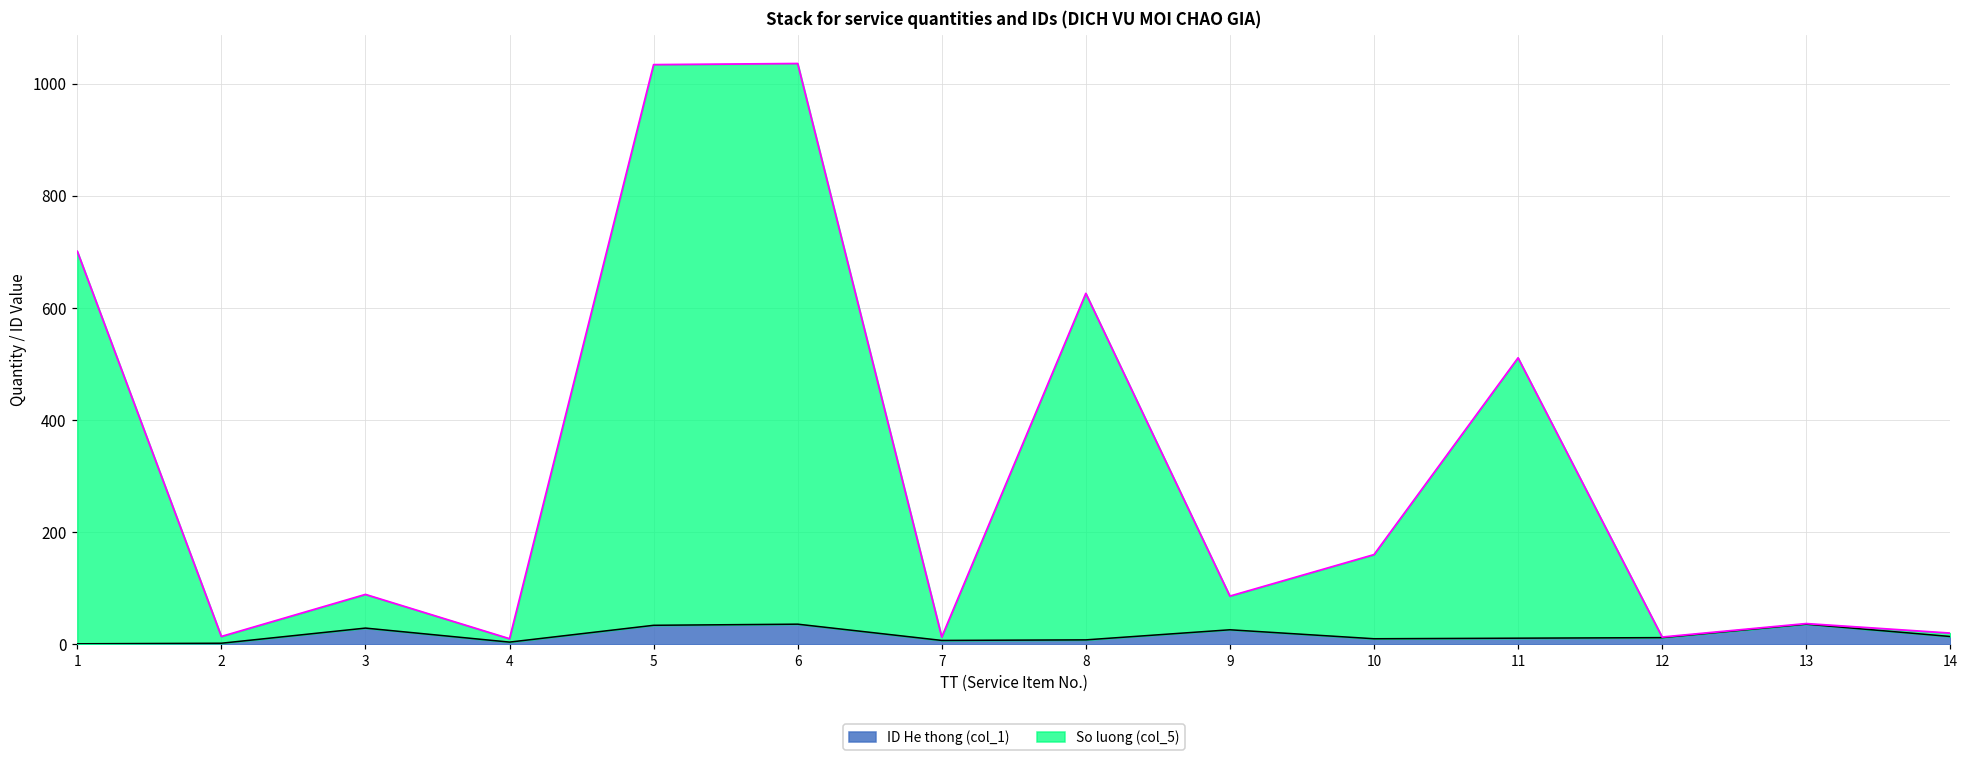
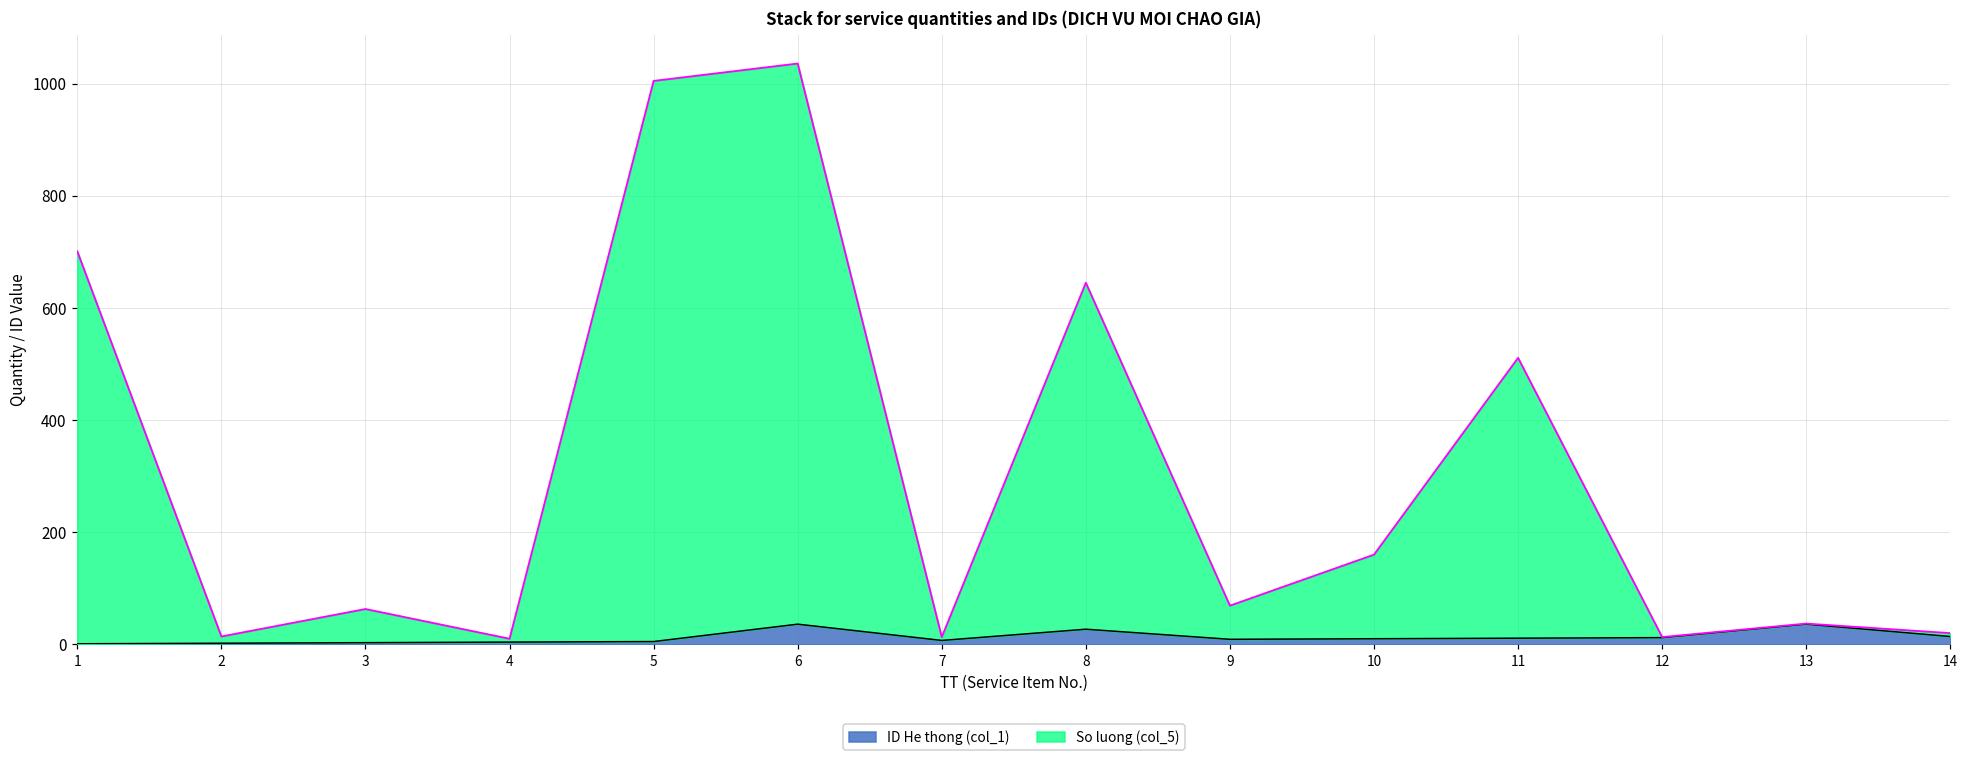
  {
    "ID He thong (col_1)": {
      "1": 0,
      "2": 0,
-     "3": 30,
+     "3": 0,
      "4": 0,
-     "5": 30,
+     "5": 10,
      "6": 40,
      "7": 10,
-     "8": 10,
-     "9": 30,
+     "8": 30,
+     "9": 10,
      "10": 10,
      "11": 10,
      "14": 10
    },
    "So luong (col_5)": {
      "1": 700,
      "2": 10,
      "3": 60,
      "4": 10,
      "5": 1000,
      "6": 1000,
      "7": 10,
      "8": 620,
      "9": 60,
      "10": 150,
      "11": 500,
      "14": 10
    }
  }
